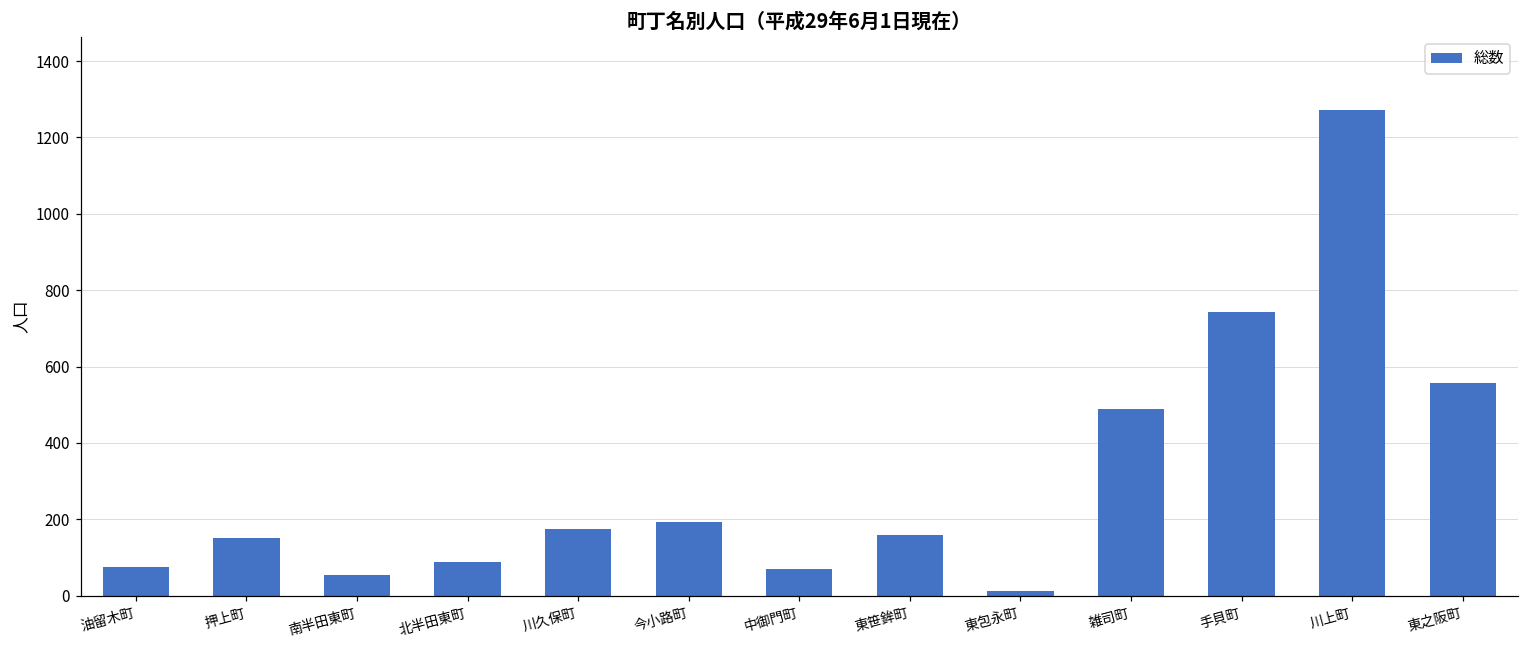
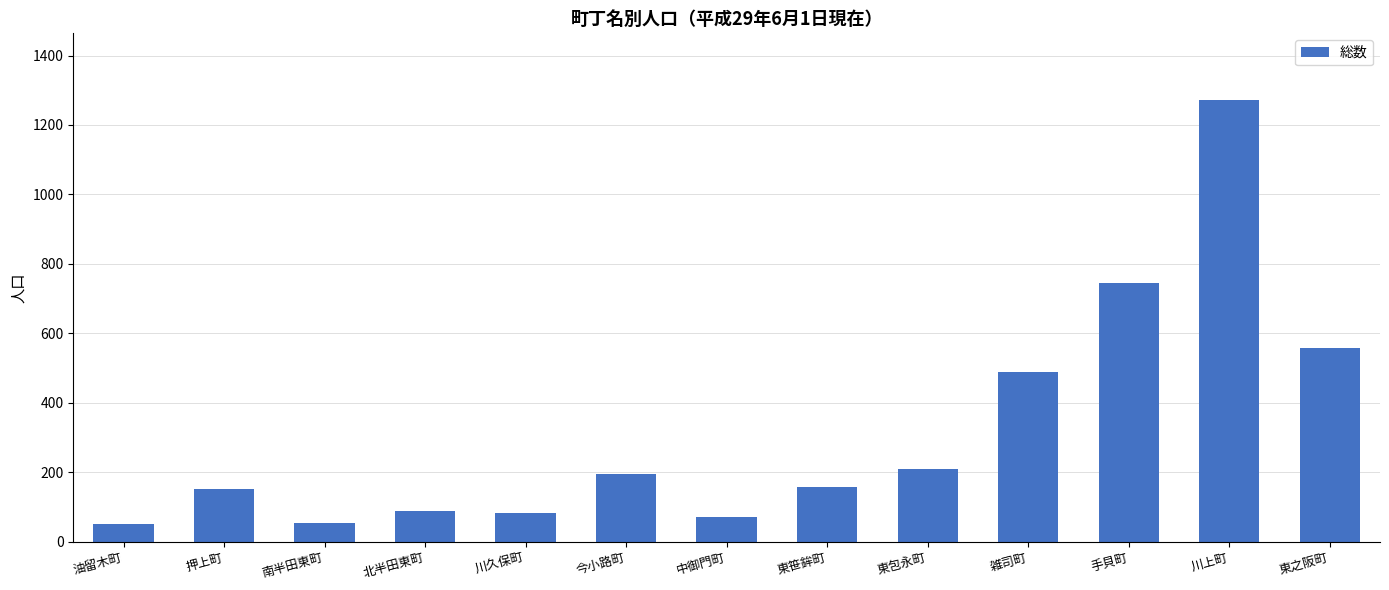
  {
-   "油留木町": 80,
+   "油留木町": 50,
    "押上町": 150,
    "南半田東町": 50,
    "北半田東町": 90,
-   "川久保町": 180,
+   "川久保町": 80,
    "今小路町": 190,
    "中御門町": 70,
    "東笹鉾町": 160,
-   "東包永町": 10,
+   "東包永町": 210,
    "雑司町": 490,
    "手貝町": 740,
    "川上町": 1270,
    "東之阪町": 560
  }
